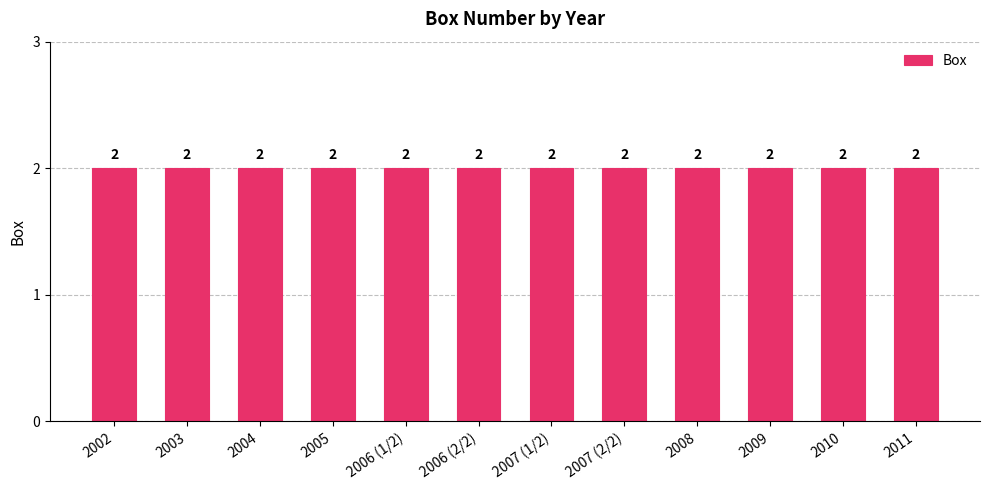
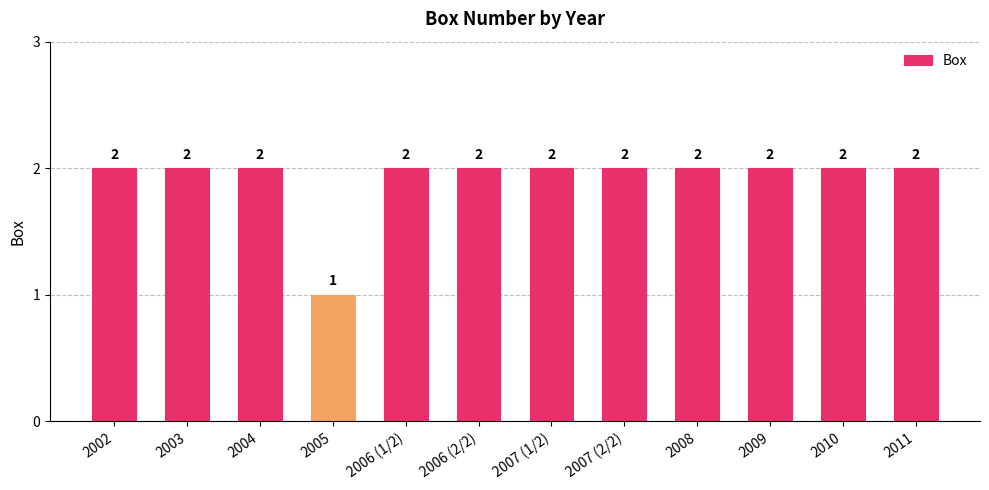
  {
    "2002": 2,
    "2003": 2,
    "2004": 2,
-   "2005": 2,
+   "2005": 1,
    "2006 (1/2)": 2,
    "2006 (2/2)": 2,
    "2007 (1/2)": 2,
    "2007 (2/2)": 2,
    "2008": 2,
    "2009": 2,
    "2010": 2,
    "2011": 2
  }
